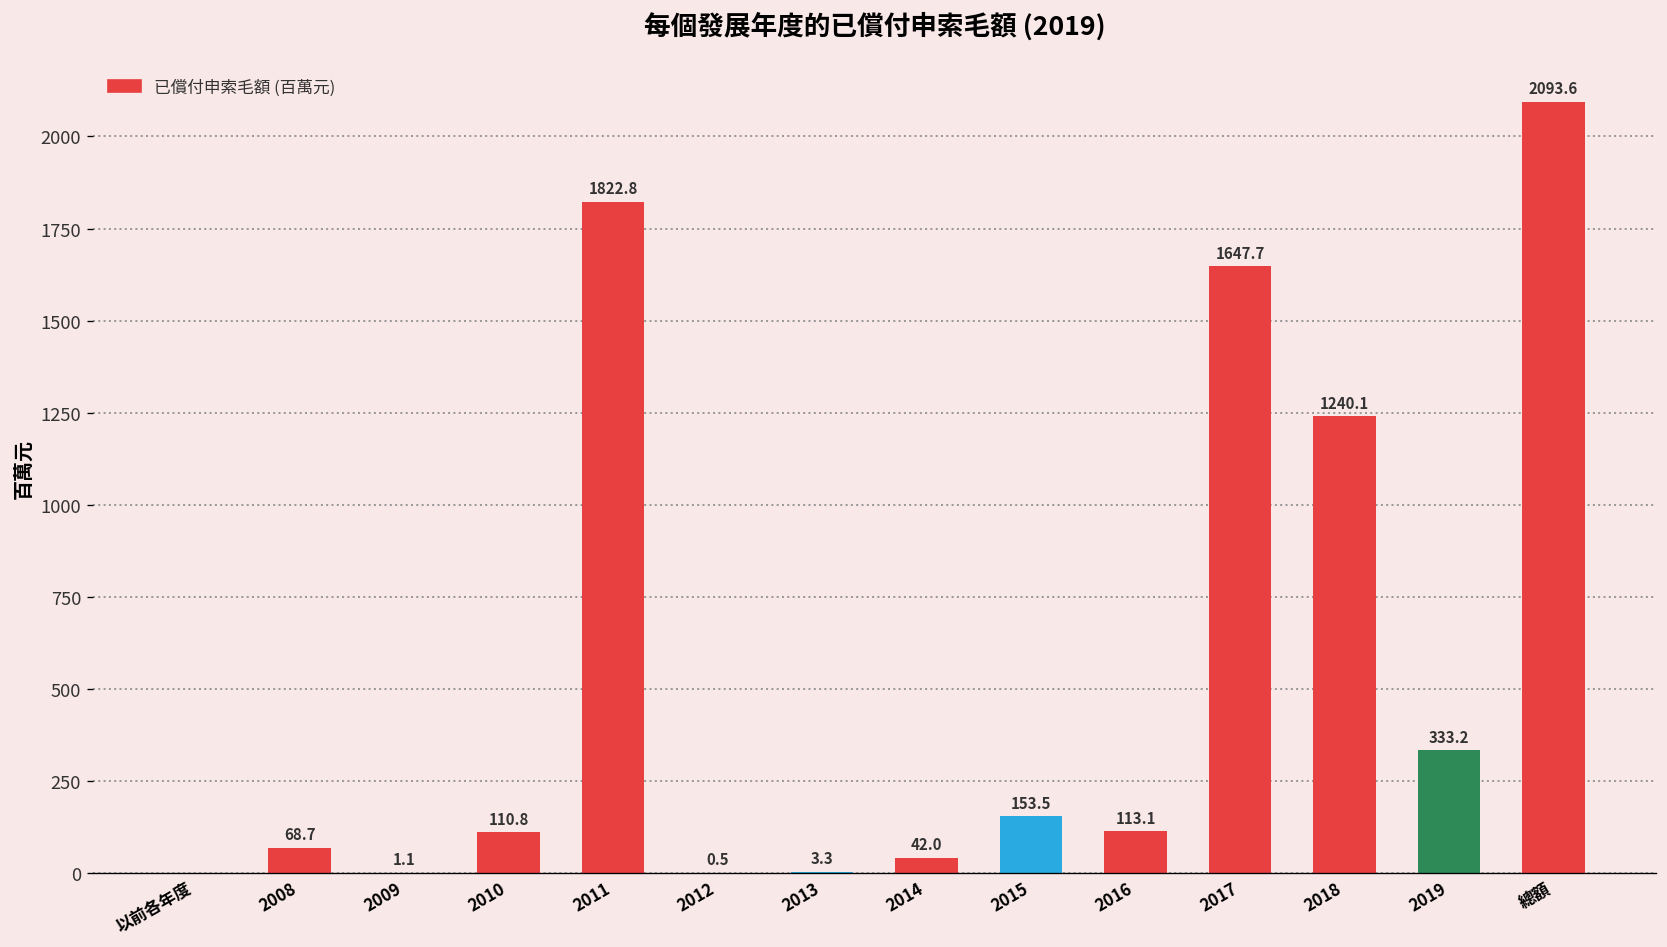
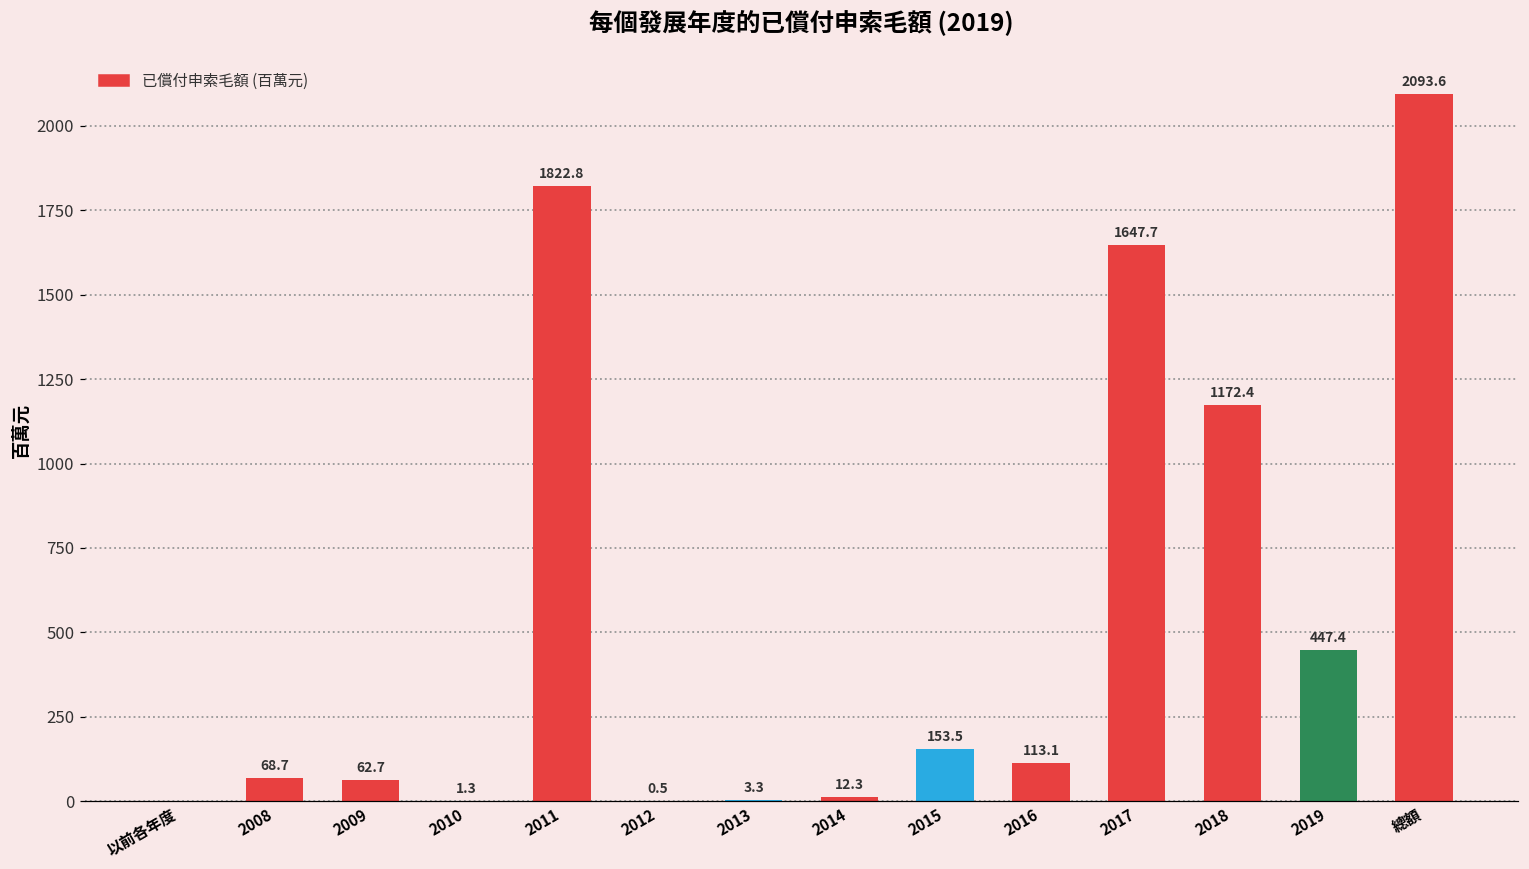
  {
    "2008": 68.7,
-   "2009": 1.1,
-   "2010": 110.8,
+   "2009": 62.7,
+   "2010": 1.3,
    "2011": 1822.8,
    "2012": 0.5,
    "2013": 3.3,
-   "2014": 42.0,
+   "2014": 12.3,
    "2015": 153.5,
    "2016": 113.1,
    "2017": 1647.7,
-   "2018": 1240.1,
-   "2019": 333.2,
+   "2018": 1172.4,
+   "2019": 447.4,
    "總額": 2093.6
  }
